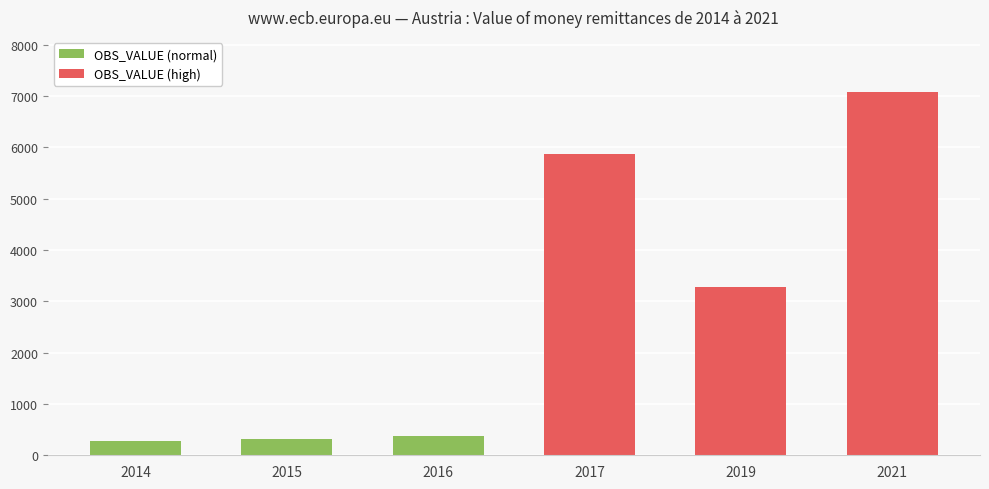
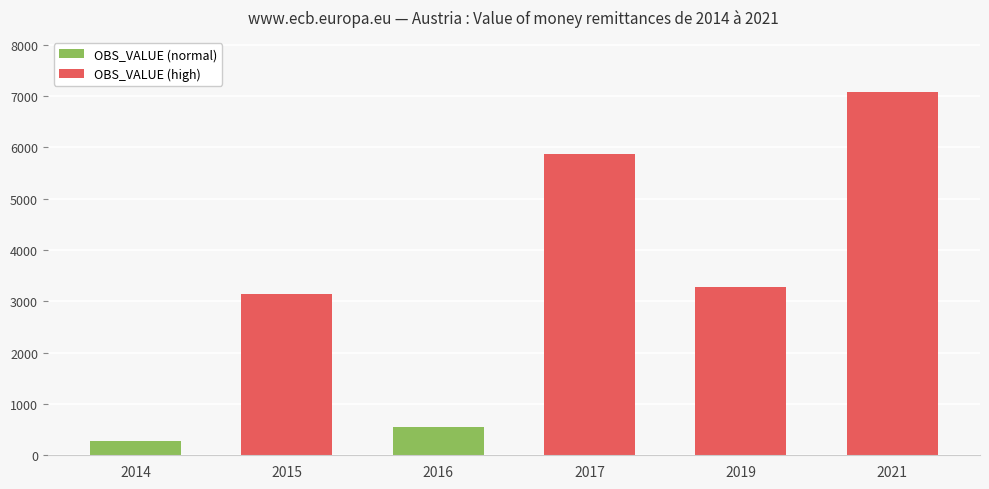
  {
    "2014": 300,
-   "2015": 300,
-   "2016": 400,
+   "2015": 3100,
+   "2016": 600,
    "2017": 5900,
    "2019": 3300,
    "2021": 7100
  }
